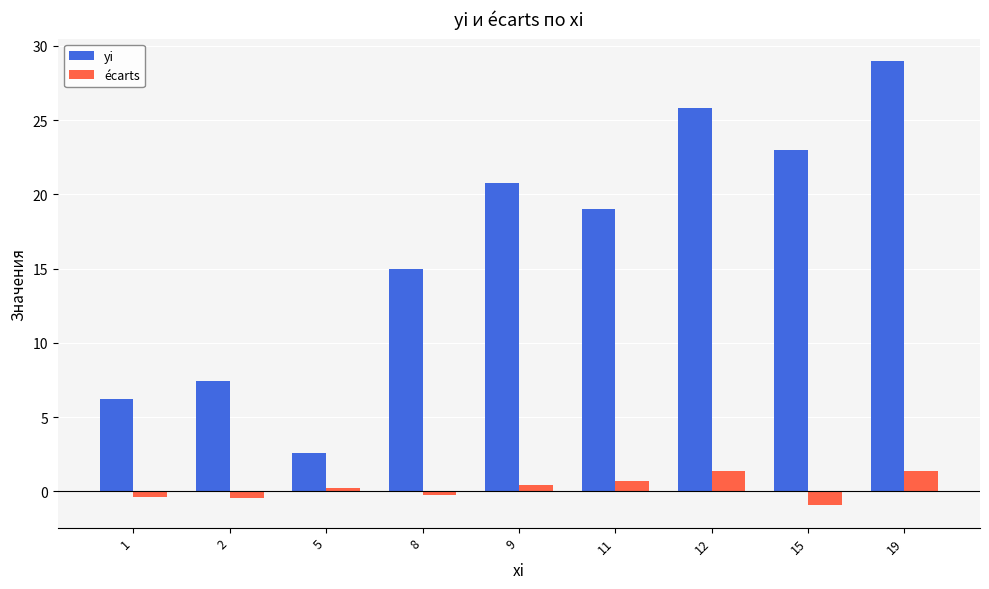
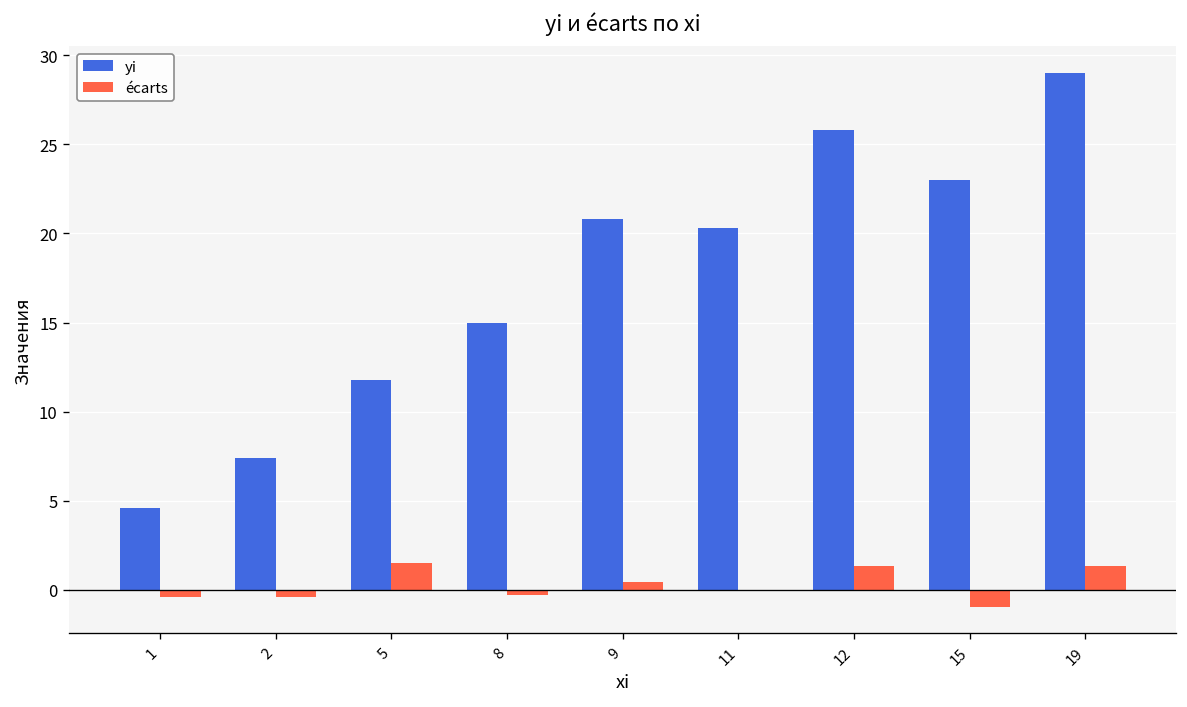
  {
    "yi": {
-     "1": 6.2,
+     "1": 4.6,
      "2": 7.4,
-     "5": 2.6,
+     "5": 11.8,
      "8": 15.0,
      "9": 20.8,
-     "11": 19.0,
+     "11": 20.3,
      "12": 25.8,
      "15": 23.0,
      "19": 29.0
    },
    "écarts": {
      "1": -0.4,
      "2": -0.4,
-     "5": 0.3,
+     "5": 1.5,
      "8": -0.3,
      "9": 0.4,
-     "11": 0.7,
+     "11": 0.0,
      "12": 1.4,
      "15": -1.0,
      "19": 1.3
    }
  }
